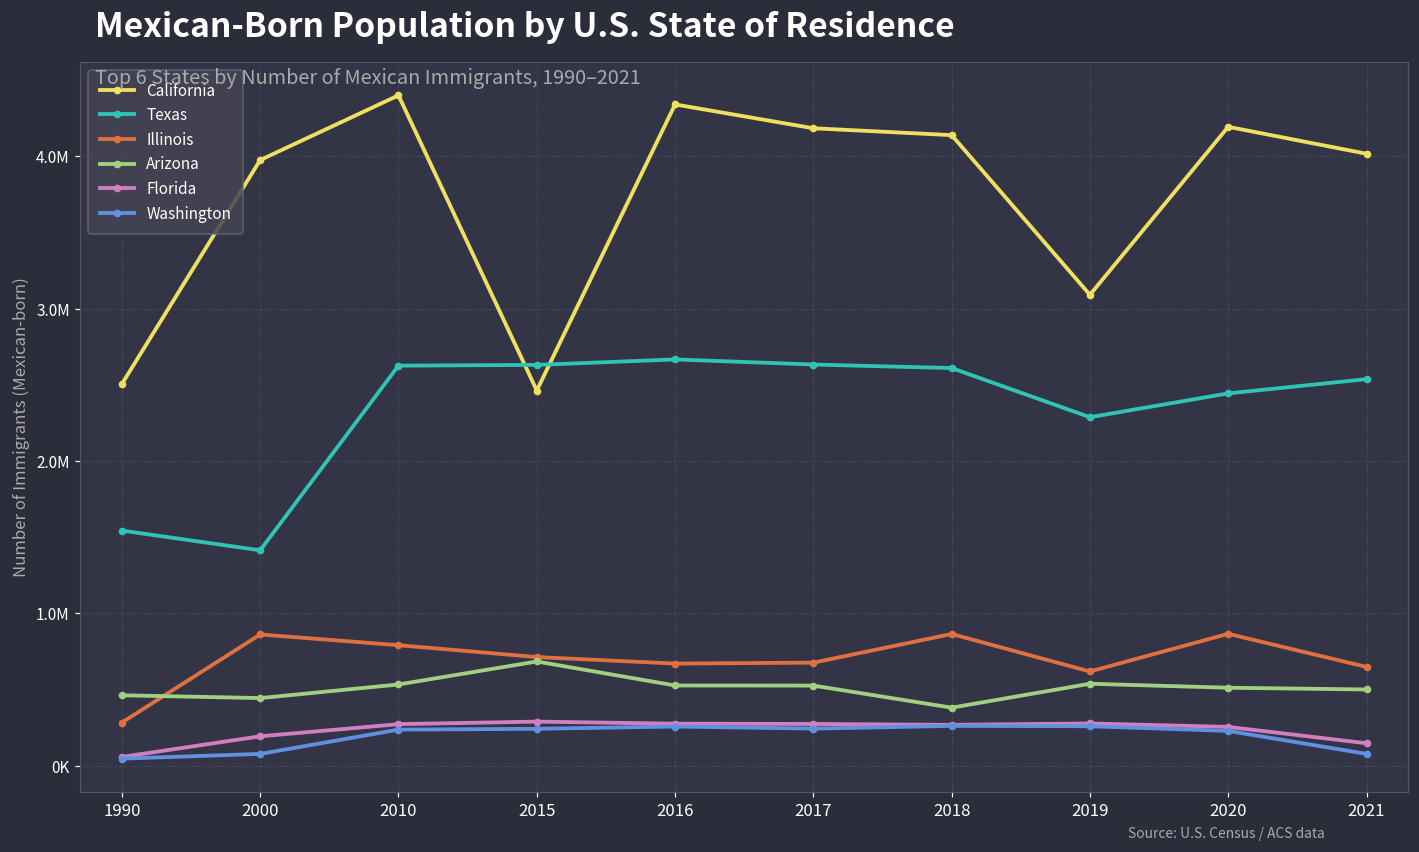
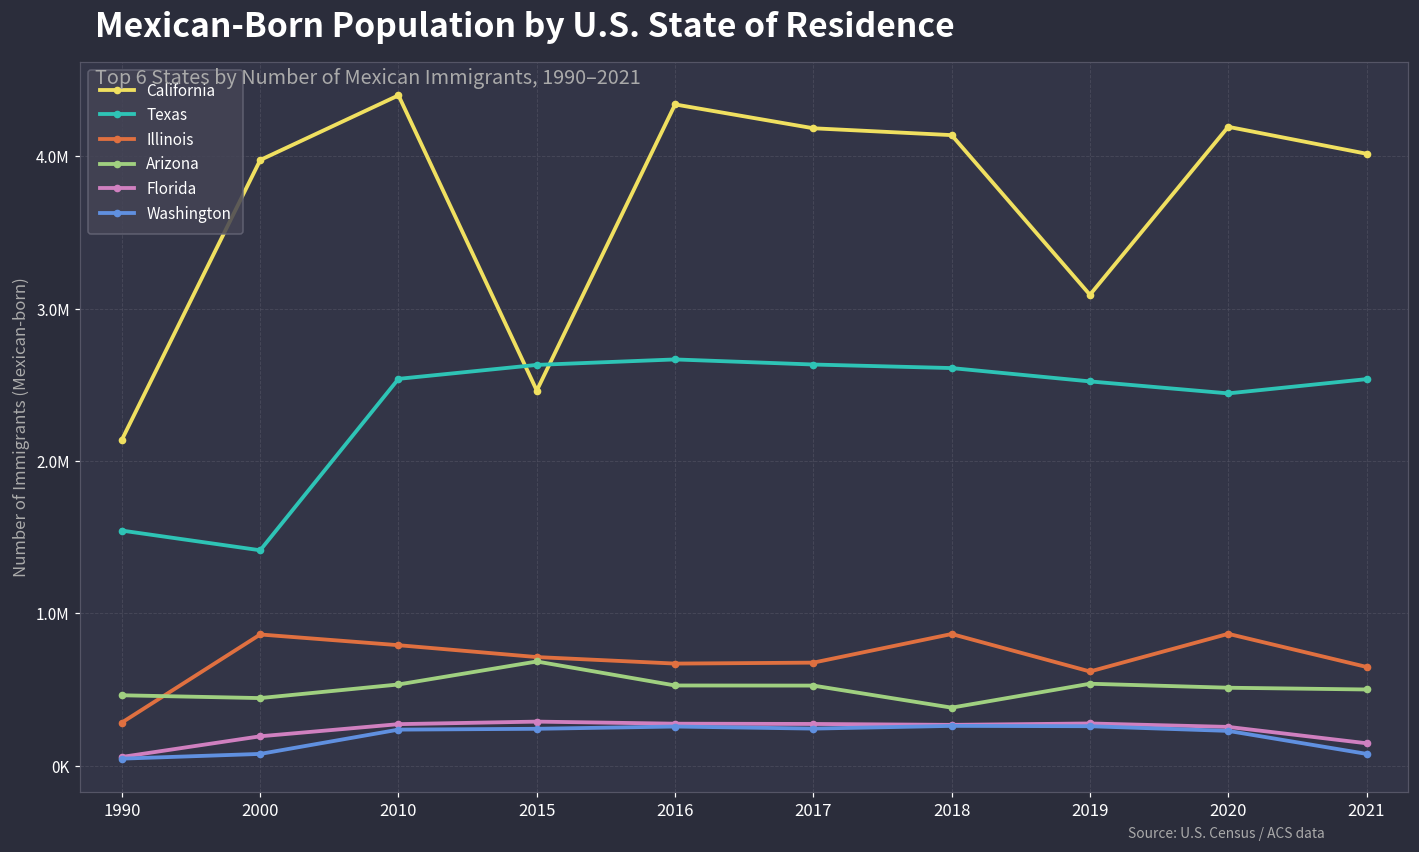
  {
    "California": {
-     "1990": 2510000,
+     "1990": 2140000,
      "2000": 3980000,
      "2010": 4400000,
      "2015": 2460000,
      "2016": 4340000,
      "2017": 4180000,
      "2018": 4140000,
      "2019": 3090000,
      "2020": 4190000,
      "2021": 4020000
    },
    "Texas": {
      "1990": 1540000,
      "2000": 1410000,
-     "2010": 2630000,
+     "2010": 2540000,
      "2015": 2630000,
      "2016": 2670000,
      "2017": 2630000,
      "2018": 2610000,
-     "2019": 2290000,
+     "2019": 2520000,
      "2020": 2440000,
      "2021": 2540000
    },
    "Illinois": {
      "1990": 280000,
      "2000": 860000,
      "2010": 790000,
      "2015": 710000,
      "2016": 670000,
      "2017": 680000,
      "2018": 870000,
      "2019": 620000,
      "2020": 870000,
      "2021": 650000
    },
    "Arizona": {
      "1990": 460000,
      "2000": 440000,
      "2010": 530000,
      "2015": 680000,
      "2016": 530000,
      "2017": 530000,
      "2018": 380000,
      "2019": 540000,
      "2020": 510000,
      "2021": 500000
    },
    "Florida": {
      "2000": 190000,
      "2010": 270000,
      "2015": 290000,
      "2017": 280000,
      "2020": 260000,
      "2021": 150000
    },
    "Washington": {
      "2000": 80000,
      "2010": 240000,
      "2015": 240000,
      "2017": 240000,
      "2020": 230000,
      "2021": 80000
    }
  }
